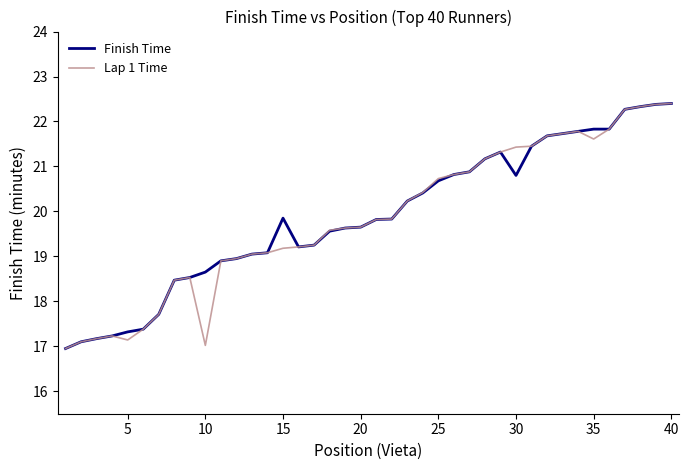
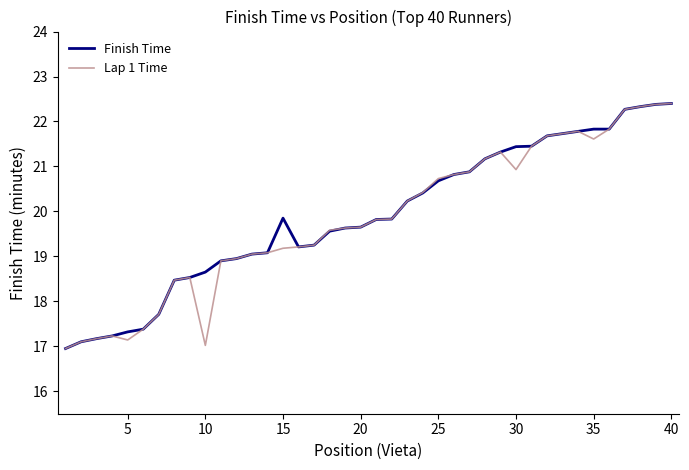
  {
    "Finish Time": {
      "5": 17.3,
      "10": 18.7,
      "15": 19.9,
-     "30": 20.8,
+     "30": 21.4,
      "35": 21.8
    },
    "Lap 1 Time": {
      "5": 17.1,
      "10": 17.0,
      "15": 19.2,
-     "30": 21.4,
+     "30": 20.9,
      "35": 21.6
    }
  }
